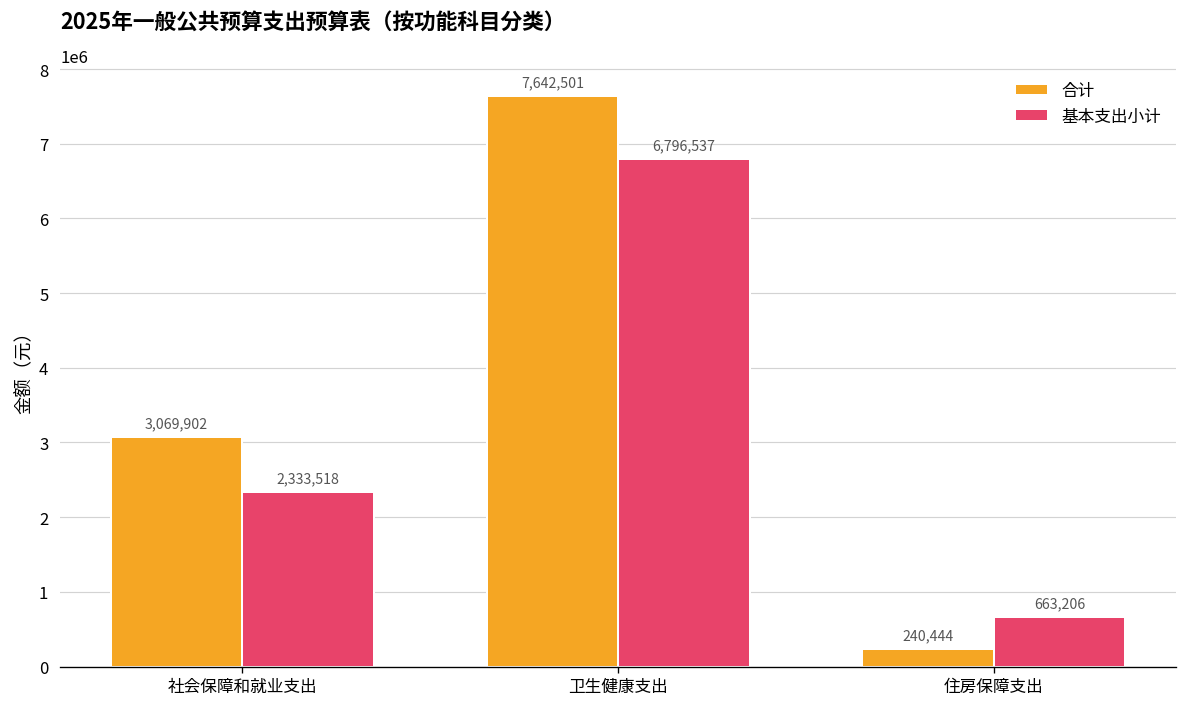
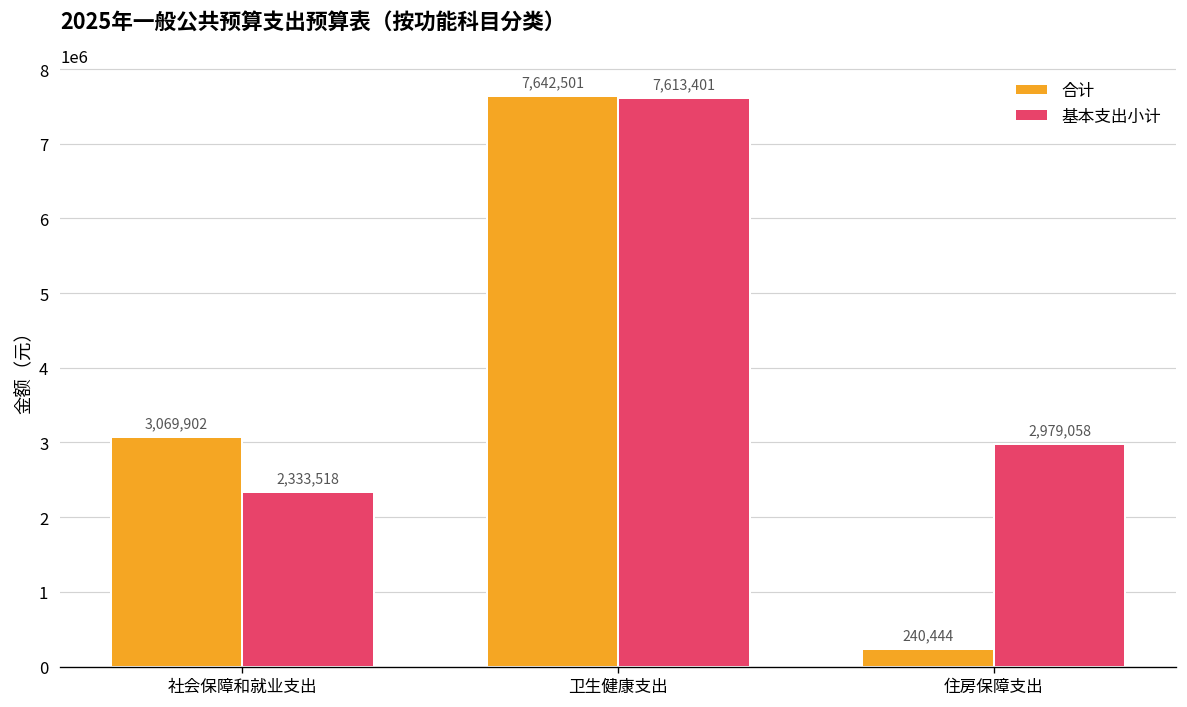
  {
    "合计": {
      "社会保障和就业支出": "3,069,902",
      "卫生健康支出": "7,642,501",
      "住房保障支出": "240,444"
    },
    "基本支出小计": {
      "社会保障和就业支出": "2,333,518",
-     "卫生健康支出": "6,796,537",
-     "住房保障支出": "663,206"
+     "卫生健康支出": "7,613,401",
+     "住房保障支出": "2,979,058"
    }
  }
